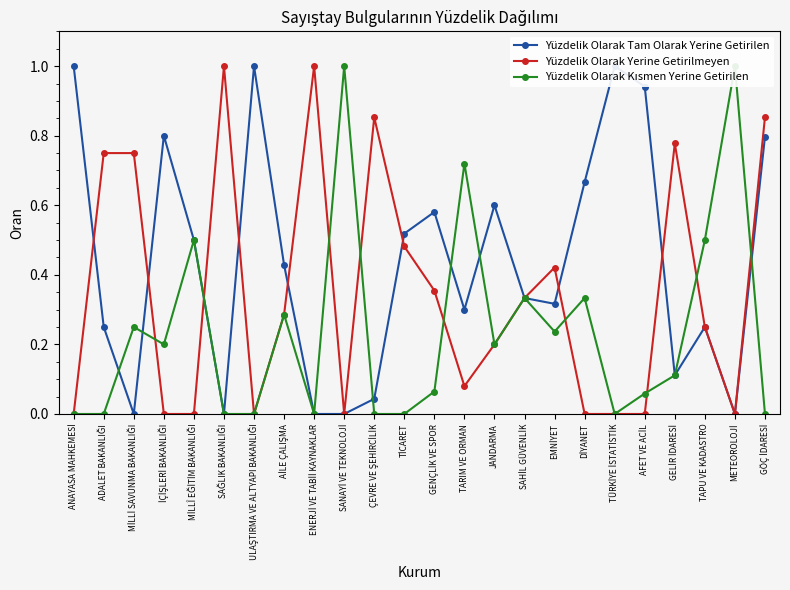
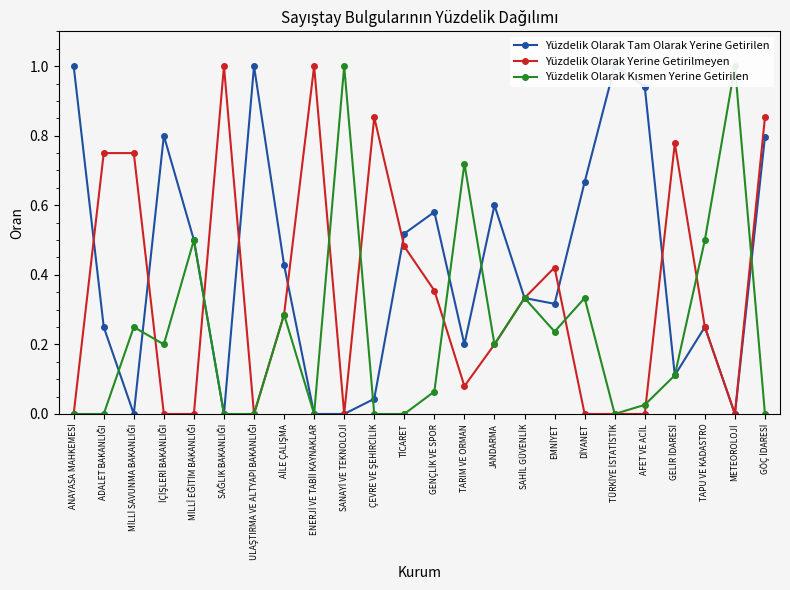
  {
    "Yüzdelik Olarak Tam Olarak Yerine Getirilen": {
      "ANAYASA MAHKEMESİ": 1.0,
      "ADALET BAKANLIĞI": 0.25,
      "MİLLİ SAVUNMA BAKANLIĞI": 0.0,
      "İÇİŞLERİ BAKANLIĞI": 0.8,
      "ULAŞTIRMA VE ALTYAPI BAKANLIĞI": 1.0,
      "AİLE ÇALIŞMA": 0.43,
      "ÇEVRE VE ŞEHİRCİLİK": 0.04,
      "TİCARET": 0.52,
      "GENÇLİK VE SPOR": 0.58,
-     "TARIM VE ORMAN": 0.3,
+     "TARIM VE ORMAN": 0.2,
      "JANDARMA": 0.6,
      "EMNİYET": 0.32,
      "DİYANET": 0.67,
      "GÖÇ İDARESİ": 0.8
    },
    "Yüzdelik Olarak Yerine Getirilmeyen": {
      "ADALET BAKANLIĞI": 0.75,
      "MİLLİ SAVUNMA BAKANLIĞI": 0.75,
      "İÇİŞLERİ BAKANLIĞI": 0.00,
      "MİLLÎ EĞİTİM BAKANLIĞI": 0.00,
      "SAĞLIK BAKANLIĞI": 1.00,
      "ENERJİ VE TABİİ KAYNAKLAR": 1.00,
      "ÇEVRE VE ŞEHİRCİLİK": 0.85,
      "TİCARET": 0.48,
      "GENÇLİK VE SPOR": 0.35,
      "TARIM VE ORMAN": 0.08,
      "EMNİYET": 0.42,
      "DİYANET": 0.00,
      "AFET VE ACİL": 0.00,
      "GELİR İDARESİ": 0.78,
      "GÖÇ İDARESİ": 0.85
    },
    "Yüzdelik Olarak Kısmen Yerine Getirilen": {
      "ADALET BAKANLIĞI": 0.00,
      "MİLLİ SAVUNMA BAKANLIĞI": 0.25,
      "İÇİŞLERİ BAKANLIĞI": 0.20,
      "SANAYİ VE TEKNOLOJİ": 1.00,
      "ÇEVRE VE ŞEHİRCİLİK": 0.00,
      "TİCARET": 0.00,
      "GENÇLİK VE SPOR": 0.06,
      "TARIM VE ORMAN": 0.72,
      "EMNİYET": 0.24,
      "DİYANET": 0.33,
-     "AFET VE ACİL": 0.06,
+     "AFET VE ACİL": 0.03,
      "TAPU VE KADASTRO": 0.50,
      "GÖÇ İDARESİ": 0.00
    }
  }
